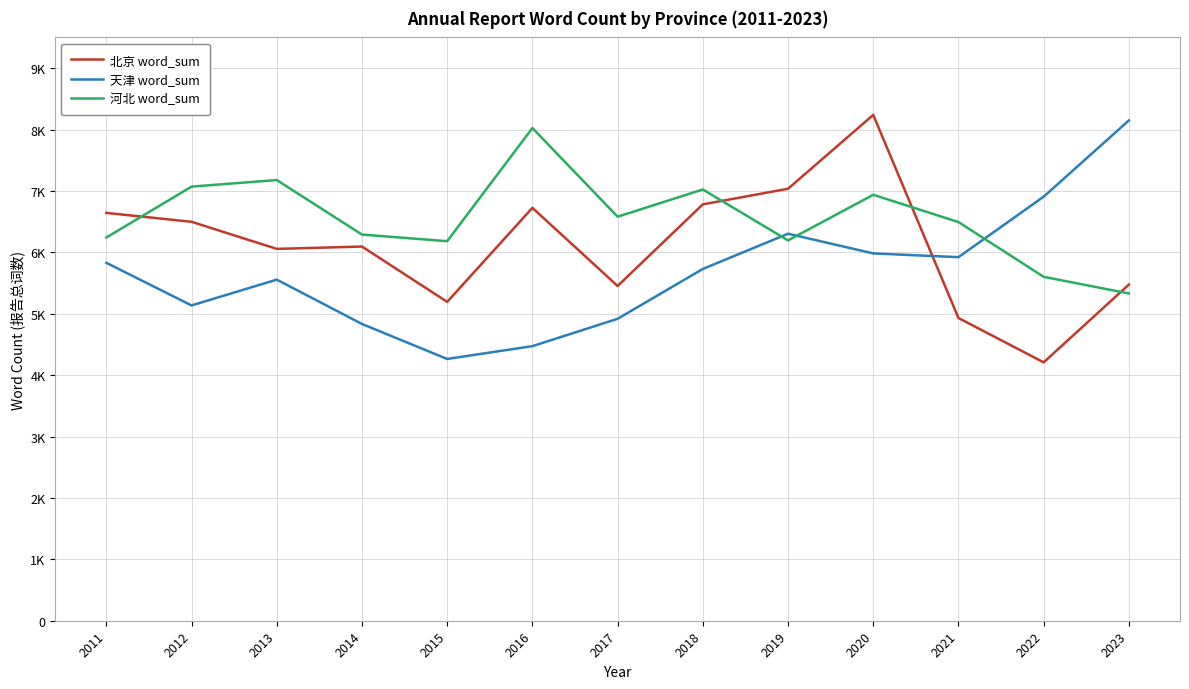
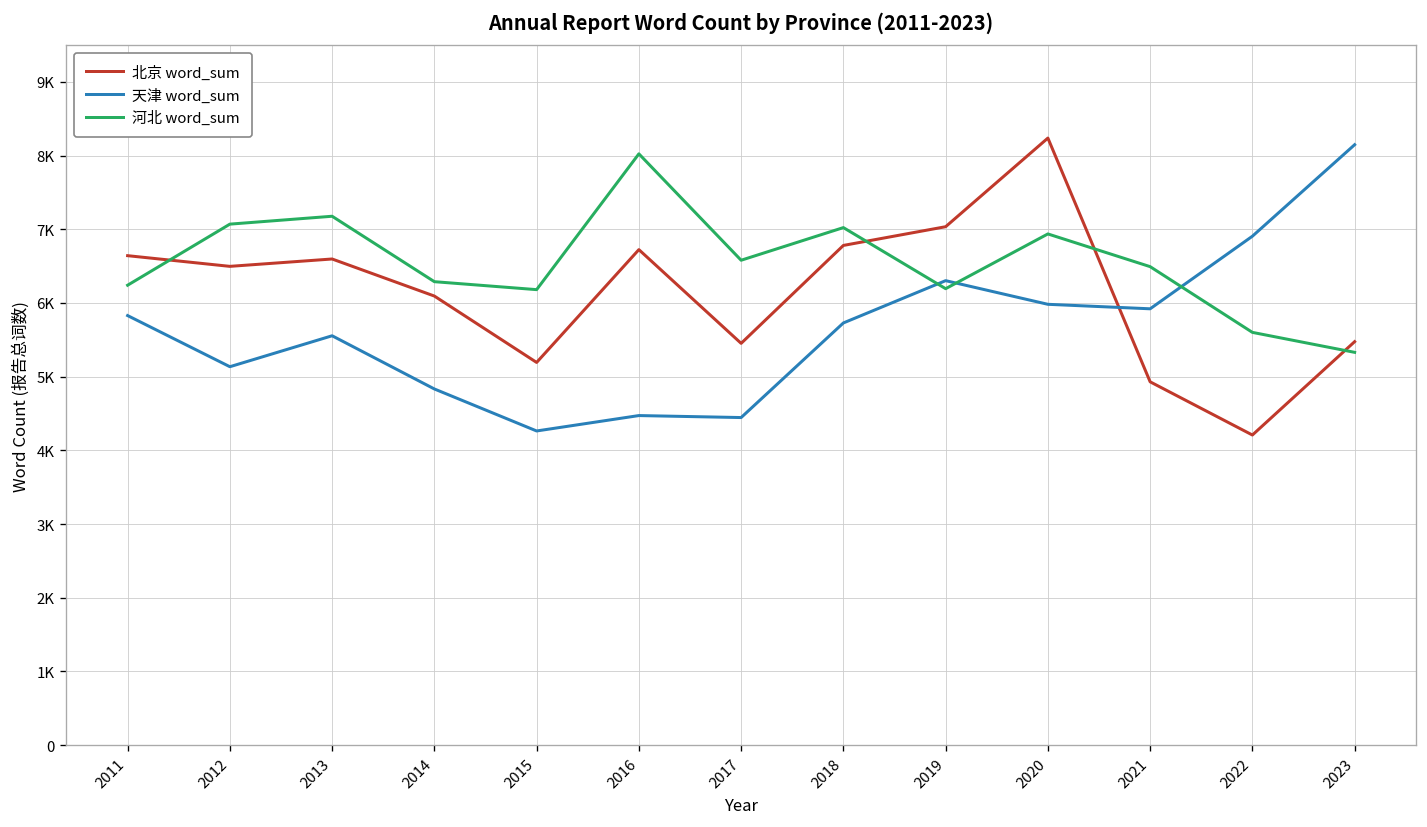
  {
    "北京 word_sum": {
      "2011": 6600,
      "2012": 6500,
-     "2013": 6100,
+     "2013": 6600,
      "2014": 6100,
      "2015": 5200,
      "2016": 6700,
      "2017": 5500,
      "2018": 6800,
      "2019": 7000,
      "2020": 8200,
      "2021": 4900,
      "2022": 4200,
      "2023": 5500
    },
    "天津 word_sum": {
      "2011": 5800,
      "2012": 5100,
      "2013": 5600,
      "2014": 4800,
      "2015": 4300,
      "2016": 4500,
-     "2017": 4900,
+     "2017": 4400,
      "2018": 5700,
      "2019": 6300,
      "2020": 6000,
      "2021": 5900,
      "2022": 6900,
      "2023": 8100
    },
    "河北 word_sum": {
      "2011": 6200,
      "2012": 7100,
      "2013": 7200,
      "2014": 6300,
      "2015": 6200,
      "2016": 8000,
      "2017": 6600,
      "2018": 7000,
      "2019": 6200,
      "2020": 6900,
      "2021": 6500,
      "2022": 5600,
      "2023": 5300
    }
  }
